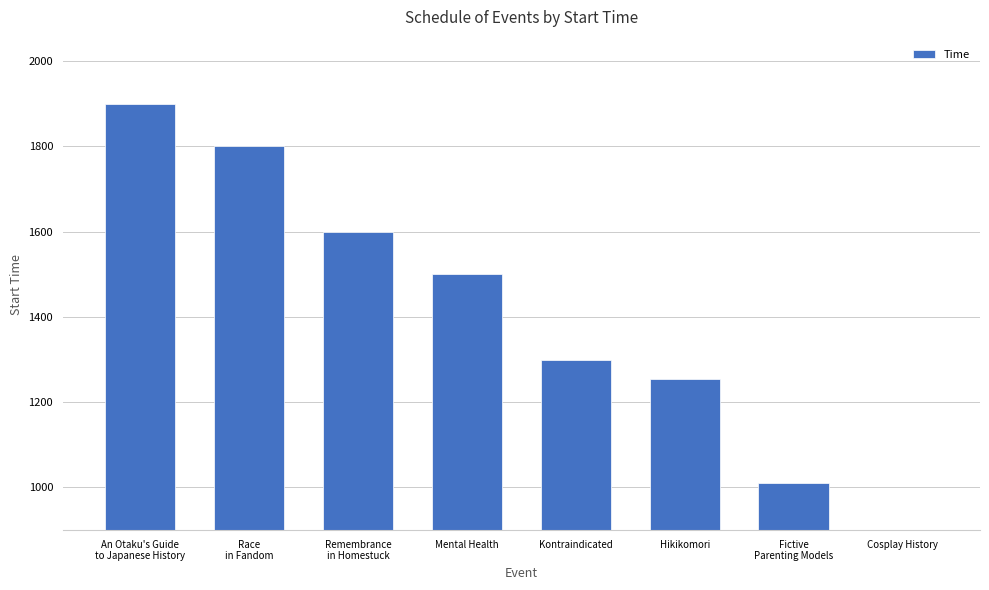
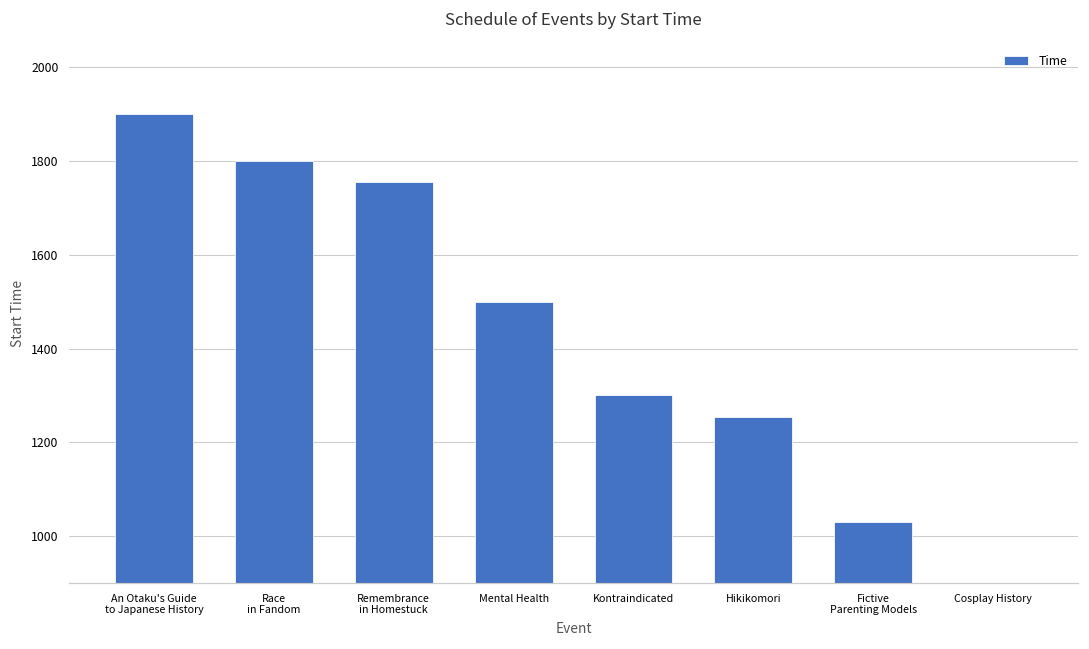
  {
    "An Otaku's Guide to Japanese History": 1900,
    "Race in Fandom": 1800,
-   "Remembrance in Homestuck": 1600,
+   "Remembrance in Homestuck": 1750,
    "Mental Health": 1500,
    "Kontraindicated": 1300,
    "Hikikomori": 1260,
-   "Fictive Parenting Models": 1010
+   "Fictive Parenting Models": 1030
  }
